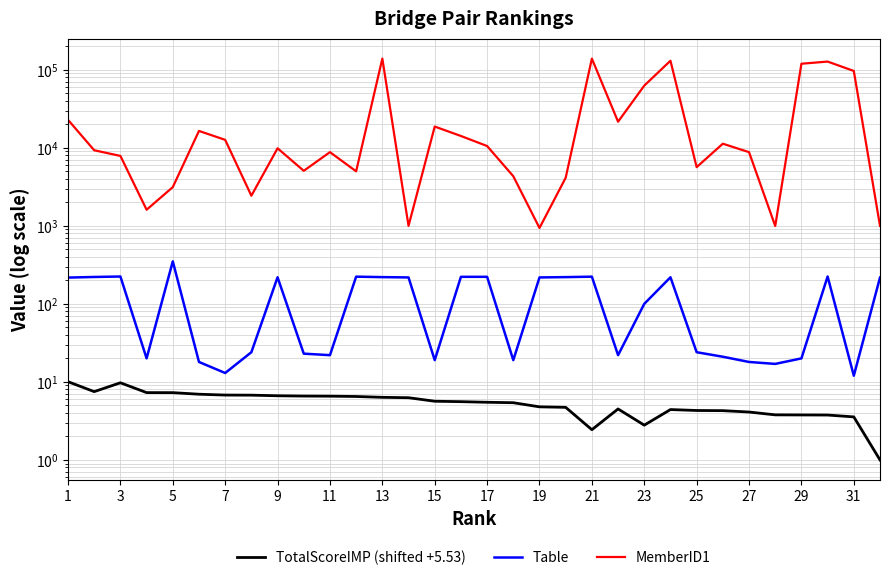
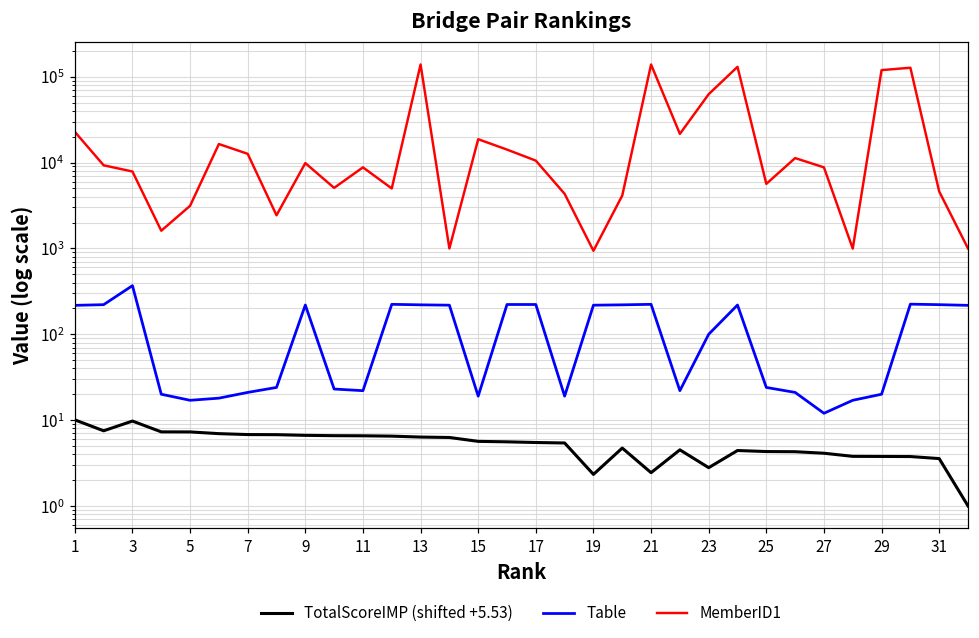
  {
    "TotalScoreIMP (shifted +5.53)": {
      "1": 10,
      "3": 10,
      "5": 7,
      "7": 7,
      "9": 7,
      "11": 7,
      "13": 6,
      "15": 6,
      "17": 5,
-     "19": 5,
+     "19": 2.3,
      "21": 2.4,
      "23": 2.8,
      "25": 4,
      "27": 4,
      "29": 4,
      "31": 4
    },
    "Table": {
      "1": 220,
-     "3": 220,
-     "5": 400,
-     "7": 13,
+     "3": 400,
+     "5": 17,
+     "7": 21,
      "9": 220,
      "11": 22,
      "13": 220,
      "15": 19,
      "17": 220,
      "19": 220,
      "21": 220,
      "23": 100,
      "25": 24,
-     "27": 18,
+     "27": 12,
      "29": 20,
-     "31": 12
+     "31": 220
    },
    "MemberID1": {
      "1": 23000,
      "3": 8000,
      "5": 3100,
      "7": 13000,
      "9": 10000,
      "11": 9000,
      "13": 140000,
      "15": 19000,
      "17": 11000,
      "19": 900,
      "21": 140000,
      "23": 60000,
      "25": 6000,
      "27": 9000,
      "29": 120000,
-     "31": 100000
+     "31": 5000
    }
  }
